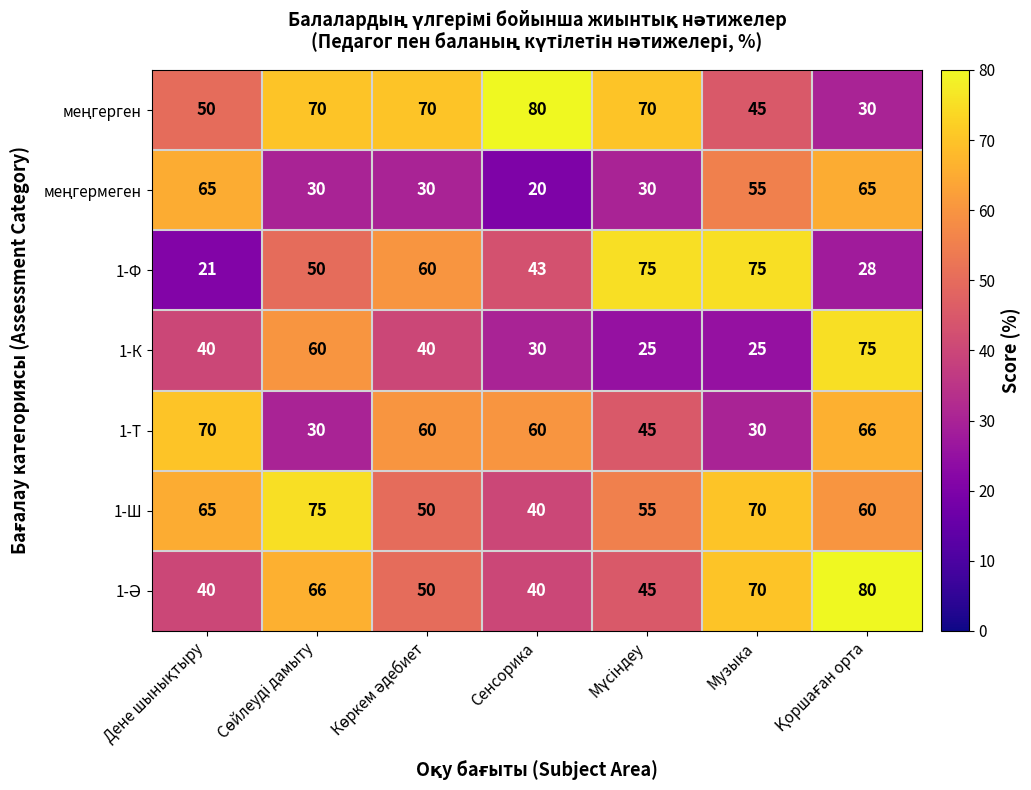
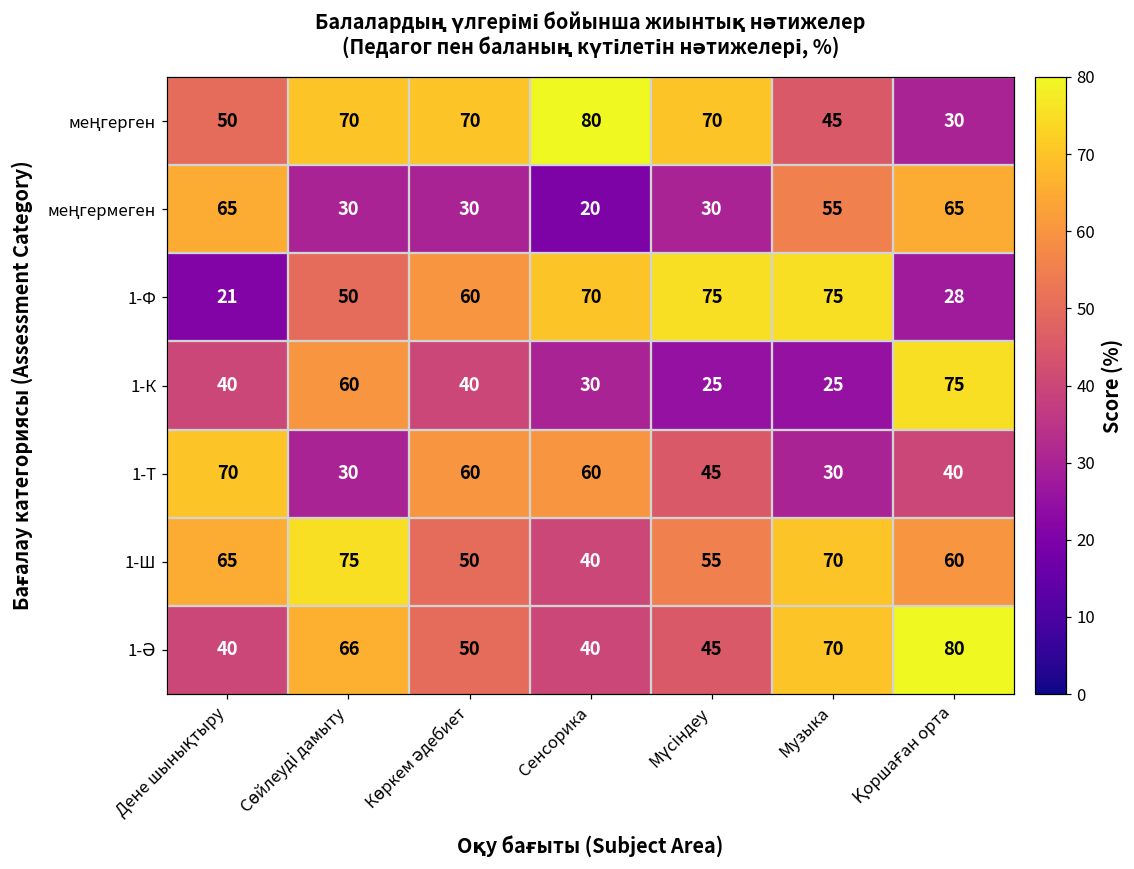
  {
    "меңгерген": {
      "Дене шынықтыру": 50,
      "Сөйлеуді дамыту": 70,
      "Көркем әдебиет": 70,
      "Сенсорика": 80,
      "Мүсіндеу": 70,
      "Музыка": 45,
      "Қоршаған орта": 30
    },
    "меңгермеген": {
      "Дене шынықтыру": 65,
      "Сөйлеуді дамыту": 30,
      "Көркем әдебиет": 30,
      "Сенсорика": 20,
      "Мүсіндеу": 30,
      "Музыка": 55,
      "Қоршаған орта": 65
    },
    "1-Ф": {
      "Дене шынықтыру": 21,
      "Сөйлеуді дамыту": 50,
      "Көркем әдебиет": 60,
-     "Сенсорика": 43,
+     "Сенсорика": 70,
      "Мүсіндеу": 75,
      "Музыка": 75,
      "Қоршаған орта": 28
    },
    "1-К": {
      "Дене шынықтыру": 40,
      "Сөйлеуді дамыту": 60,
      "Көркем әдебиет": 40,
      "Сенсорика": 30,
      "Мүсіндеу": 25,
      "Музыка": 25,
      "Қоршаған орта": 75
    },
    "1-Т": {
      "Дене шынықтыру": 70,
      "Сөйлеуді дамыту": 30,
      "Көркем әдебиет": 60,
      "Сенсорика": 60,
      "Мүсіндеу": 45,
      "Музыка": 30,
-     "Қоршаған орта": 66
+     "Қоршаған орта": 40
    },
    "1-Ш": {
      "Дене шынықтыру": 65,
      "Сөйлеуді дамыту": 75,
      "Көркем әдебиет": 50,
      "Сенсорика": 40,
      "Мүсіндеу": 55,
      "Музыка": 70,
      "Қоршаған орта": 60
    },
    "1-Ә": {
      "Дене шынықтыру": 40,
      "Сөйлеуді дамыту": 66,
      "Көркем әдебиет": 50,
      "Сенсорика": 40,
      "Мүсіндеу": 45,
      "Музыка": 70,
      "Қоршаған орта": 80
    }
  }
